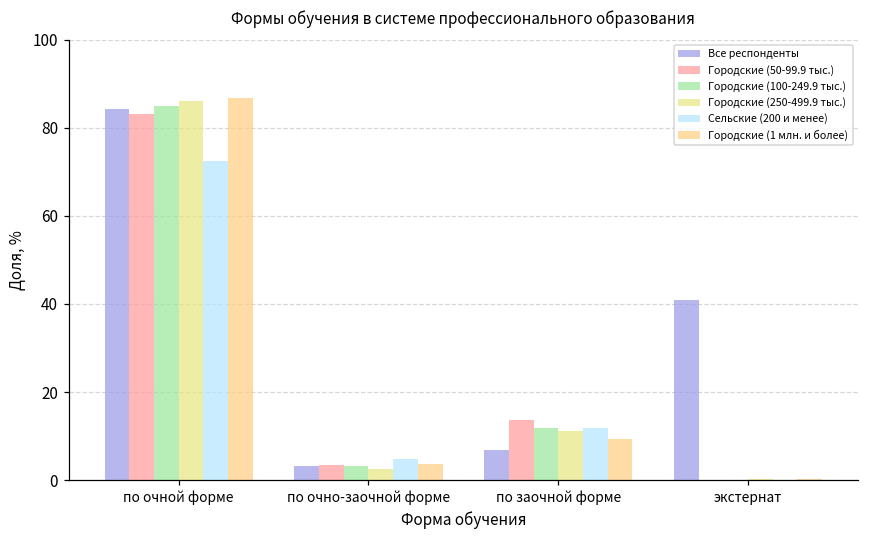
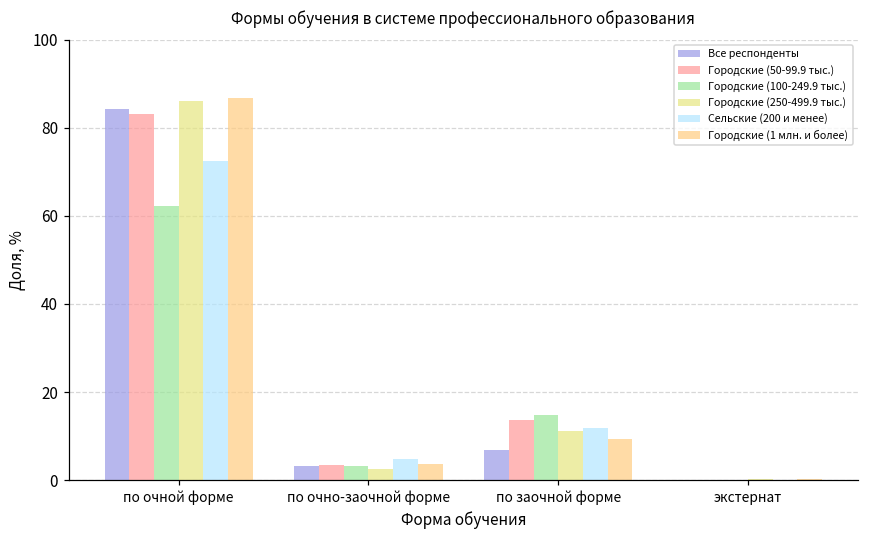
  {
    "Все респонденты": {
      "по очной форме": 84,
      "по очно-заочной форме": 3,
      "по заочной форме": 7,
-     "экстернат": 41
+     "экстернат": 0
    },
    "Городские (100-249.9 тыс.)": {
-     "по очной форме": 85,
+     "по очной форме": 62,
      "по очно-заочной форме": 3,
-     "по заочной форме": 12,
+     "по заочной форме": 15,
      "экстернат": 0
    },
    "Сельские (200 и менее)": {
      "по очной форме": 73,
      "по очно-заочной форме": 5,
      "по заочной форме": 12,
      "экстернат": 0
    }
  }
